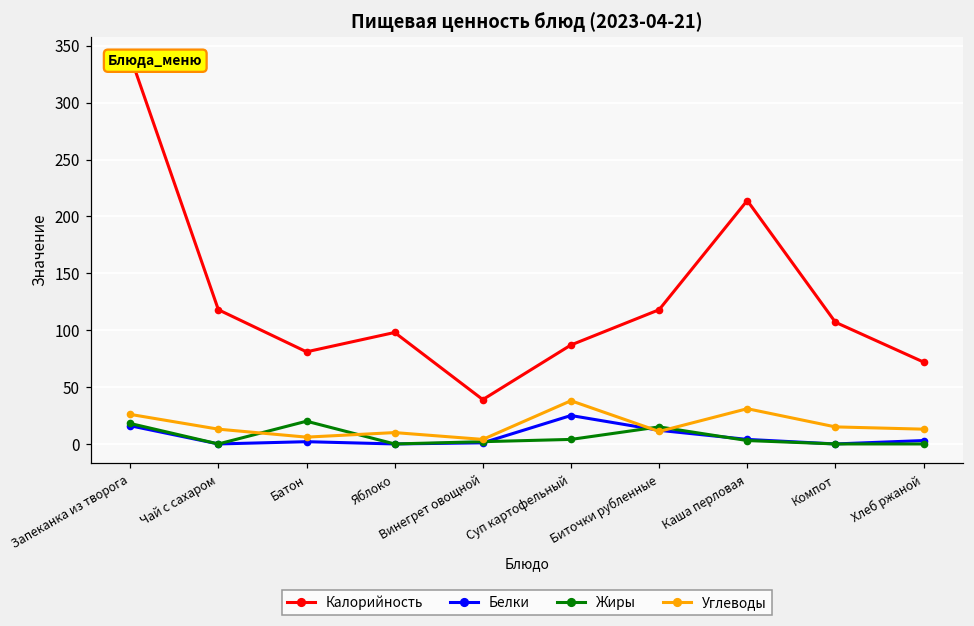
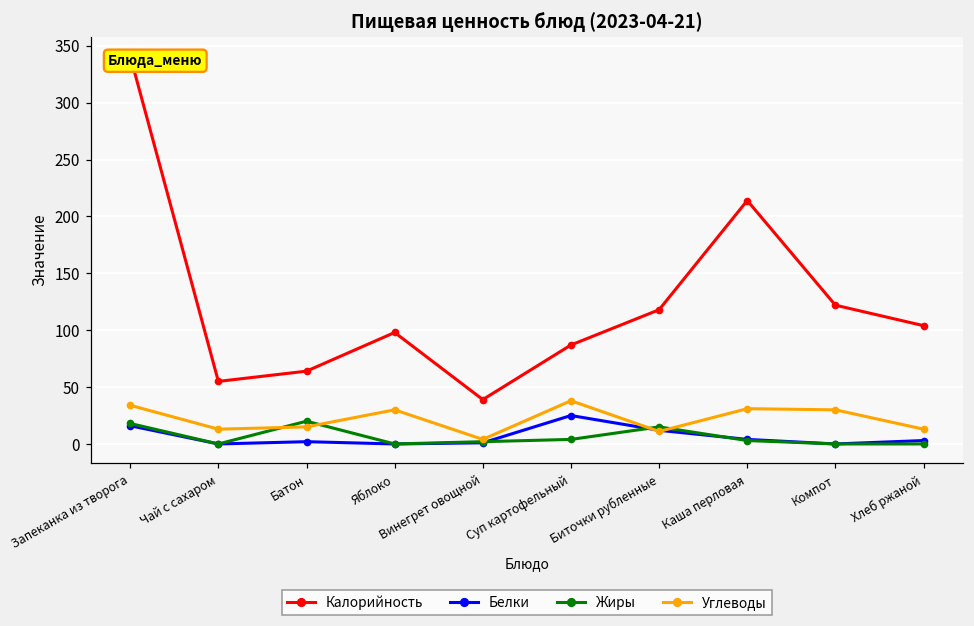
  {
    "Калорийность": {
-     "Чай с сахаром": 118,
-     "Батон": 81,
+     "Чай с сахаром": 55,
+     "Батон": 64,
      "Яблоко": 98,
      "Винегрет овощной": 39,
      "Суп картофельный": 87,
      "Биточки рубленные": 118,
      "Каша перловая": 214,
-     "Компот": 107,
-     "Хлеб ржаной": 72
+     "Компот": 122,
+     "Хлеб ржаной": 104
    },
    "Белки": {
      "Батон": 2,
      "Суп картофельный": 25,
      "Хлеб ржаной": 3
    },
    "Жиры": {
      "Батон": 20,
      "Суп картофельный": 4,
      "Биточки рубленные": 15,
      "Хлеб ржаной": 0
    },
    "Углеводы": {
-     "Запеканка из творога": 26,
+     "Запеканка из творога": 34,
      "Чай с сахаром": 13,
-     "Батон": 6,
-     "Яблоко": 10,
+     "Батон": 15,
+     "Яблоко": 30,
      "Суп картофельный": 38,
      "Каша перловая": 31,
-     "Компот": 15,
+     "Компот": 30,
      "Хлеб ржаной": 13
    }
  }
